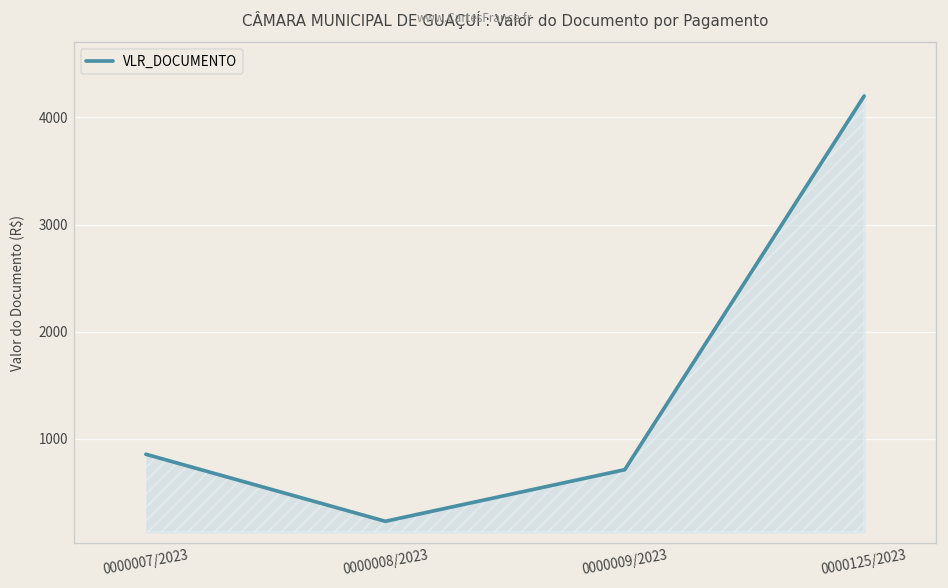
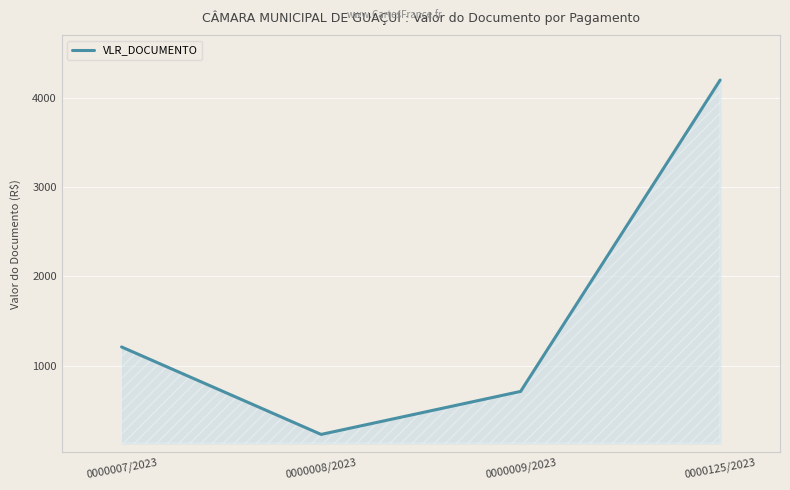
  {
-   "0000007/2023": 900,
+   "0000007/2023": 1200,
    "0000008/2023": 200,
    "0000009/2023": 700,
    "0000125/2023": 4200
  }
